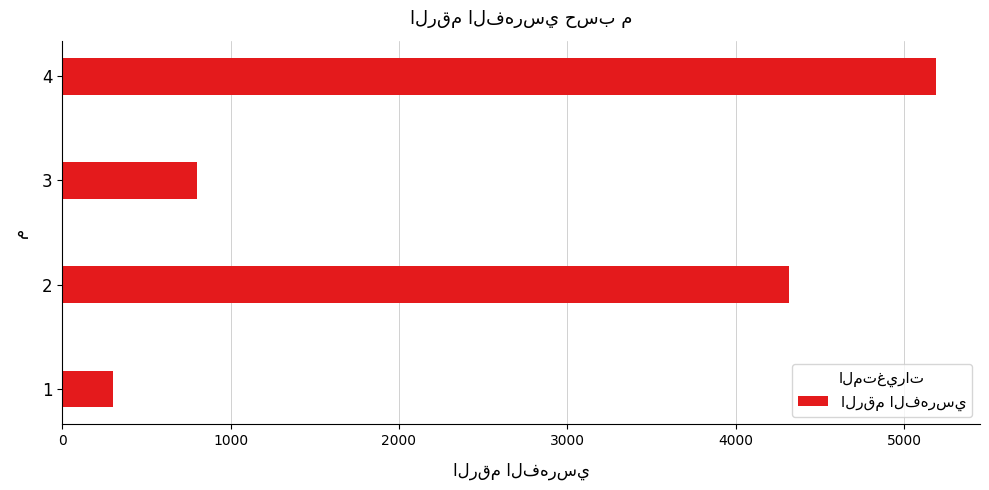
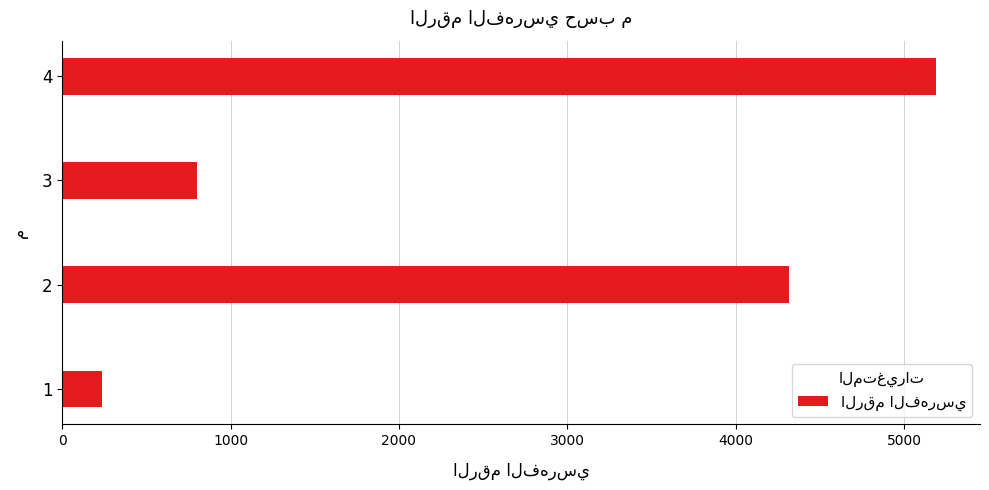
  {
    "4": 5190,
    "3": 800,
    "2": 4310,
-   "1": 300
+   "1": 240
  }
